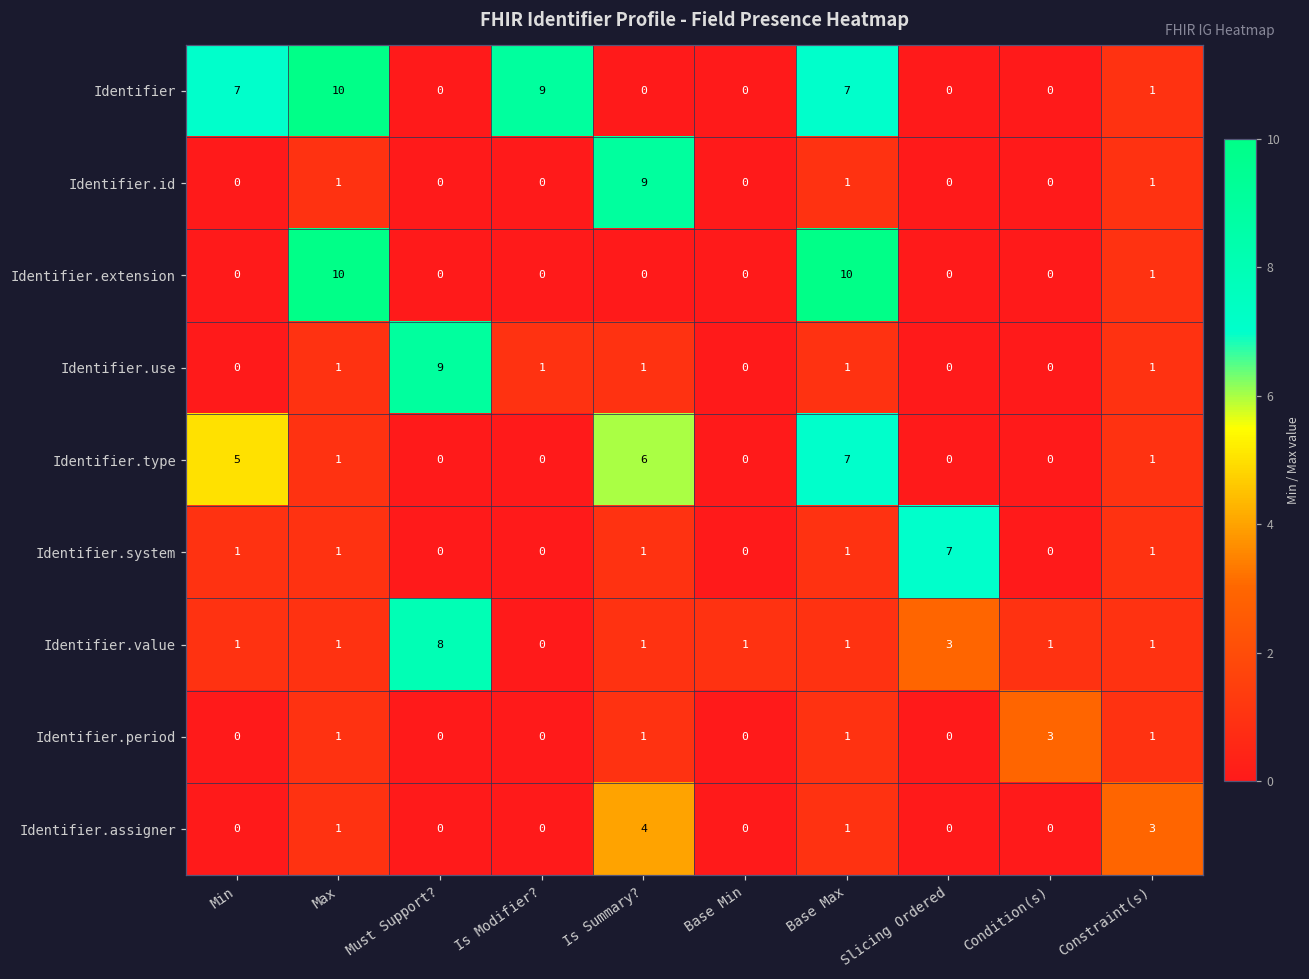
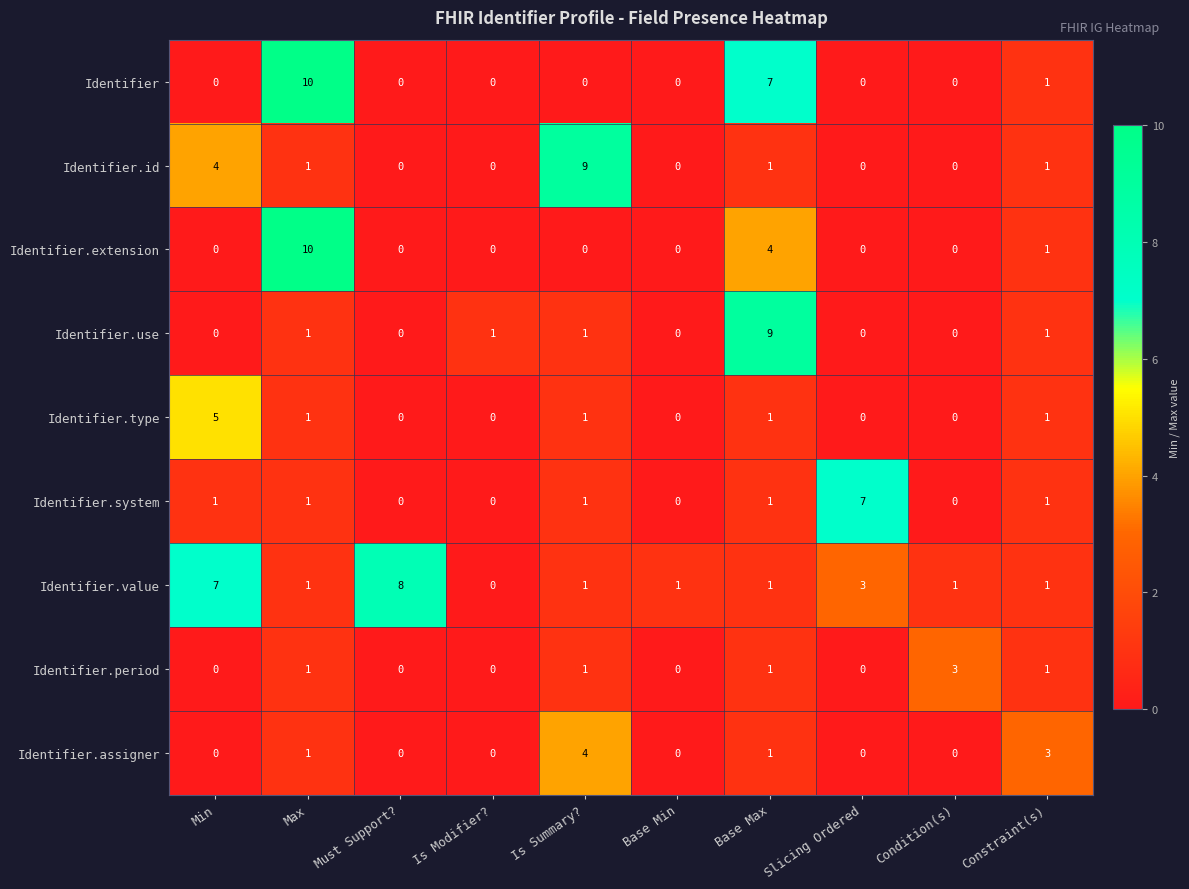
  {
    "Identifier": {
-     "Min": 7,
+     "Min": 0,
      "Max": 10,
      "Must Support?": 0,
-     "Is Modifier?": 9,
+     "Is Modifier?": 0,
      "Is Summary?": 0,
      "Base Min": 0,
      "Base Max": 7,
      "Slicing Ordered": 0,
      "Condition(s)": 0,
      "Constraint(s)": 1
    },
    "Identifier.id": {
-     "Min": 0,
+     "Min": 4,
      "Max": 1,
      "Must Support?": 0,
      "Is Modifier?": 0,
      "Is Summary?": 9,
      "Base Min": 0,
      "Base Max": 1,
      "Slicing Ordered": 0,
      "Condition(s)": 0,
      "Constraint(s)": 1
    },
    "Identifier.extension": {
      "Min": 0,
      "Max": 10,
      "Must Support?": 0,
      "Is Modifier?": 0,
      "Is Summary?": 0,
      "Base Min": 0,
-     "Base Max": 10,
+     "Base Max": 4,
      "Slicing Ordered": 0,
      "Condition(s)": 0,
      "Constraint(s)": 1
    },
    "Identifier.use": {
      "Min": 0,
      "Max": 1,
-     "Must Support?": 9,
+     "Must Support?": 0,
      "Is Modifier?": 1,
      "Is Summary?": 1,
      "Base Min": 0,
-     "Base Max": 1,
+     "Base Max": 9,
      "Slicing Ordered": 0,
      "Condition(s)": 0,
      "Constraint(s)": 1
    },
    "Identifier.type": {
      "Min": 5,
      "Max": 1,
      "Must Support?": 0,
      "Is Modifier?": 0,
-     "Is Summary?": 6,
+     "Is Summary?": 1,
      "Base Min": 0,
-     "Base Max": 7,
+     "Base Max": 1,
      "Slicing Ordered": 0,
      "Condition(s)": 0,
      "Constraint(s)": 1
    },
    "Identifier.system": {
      "Min": 1,
      "Max": 1,
      "Must Support?": 0,
      "Is Modifier?": 0,
      "Is Summary?": 1,
      "Base Min": 0,
      "Base Max": 1,
      "Slicing Ordered": 7,
      "Condition(s)": 0,
      "Constraint(s)": 1
    },
    "Identifier.value": {
-     "Min": 1,
+     "Min": 7,
      "Max": 1,
      "Must Support?": 8,
      "Is Modifier?": 0,
      "Is Summary?": 1,
      "Base Min": 1,
      "Base Max": 1,
      "Slicing Ordered": 3,
      "Condition(s)": 1,
      "Constraint(s)": 1
    },
    "Identifier.period": {
      "Min": 0,
      "Max": 1,
      "Must Support?": 0,
      "Is Modifier?": 0,
      "Is Summary?": 1,
      "Base Min": 0,
      "Base Max": 1,
      "Slicing Ordered": 0,
      "Condition(s)": 3,
      "Constraint(s)": 1
    },
    "Identifier.assigner": {
      "Min": 0,
      "Max": 1,
      "Must Support?": 0,
      "Is Modifier?": 0,
      "Is Summary?": 4,
      "Base Min": 0,
      "Base Max": 1,
      "Slicing Ordered": 0,
      "Condition(s)": 0,
      "Constraint(s)": 3
    }
  }
